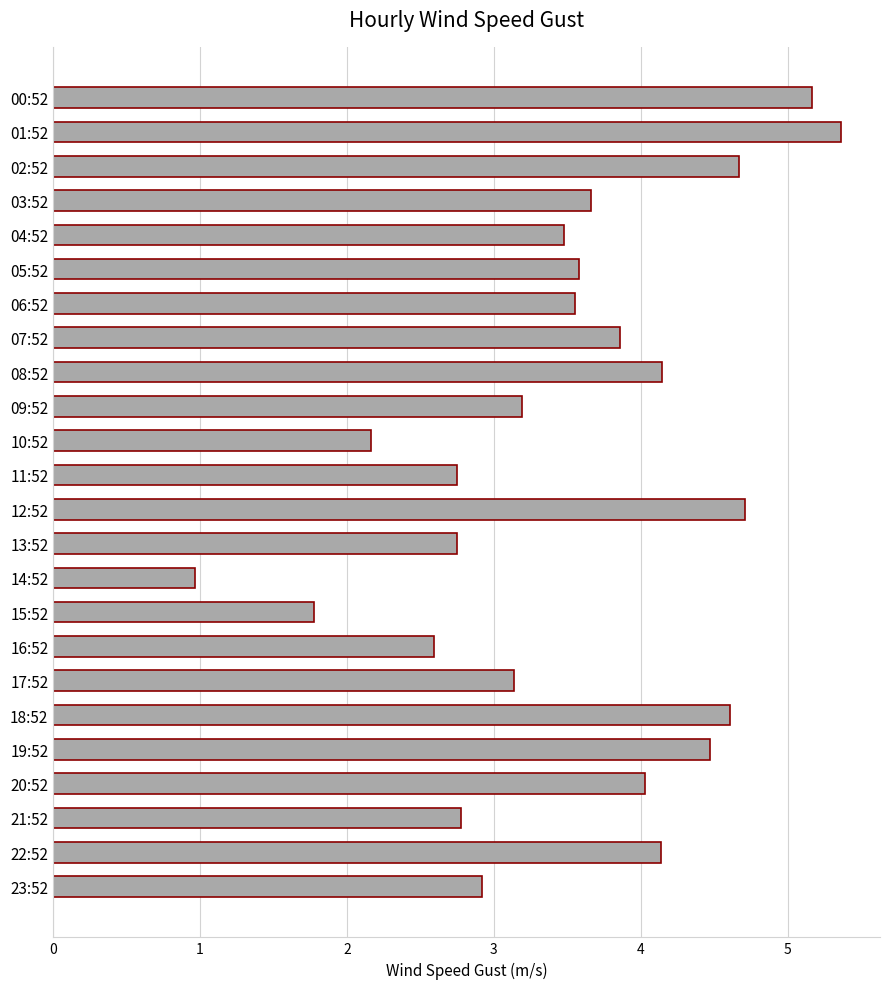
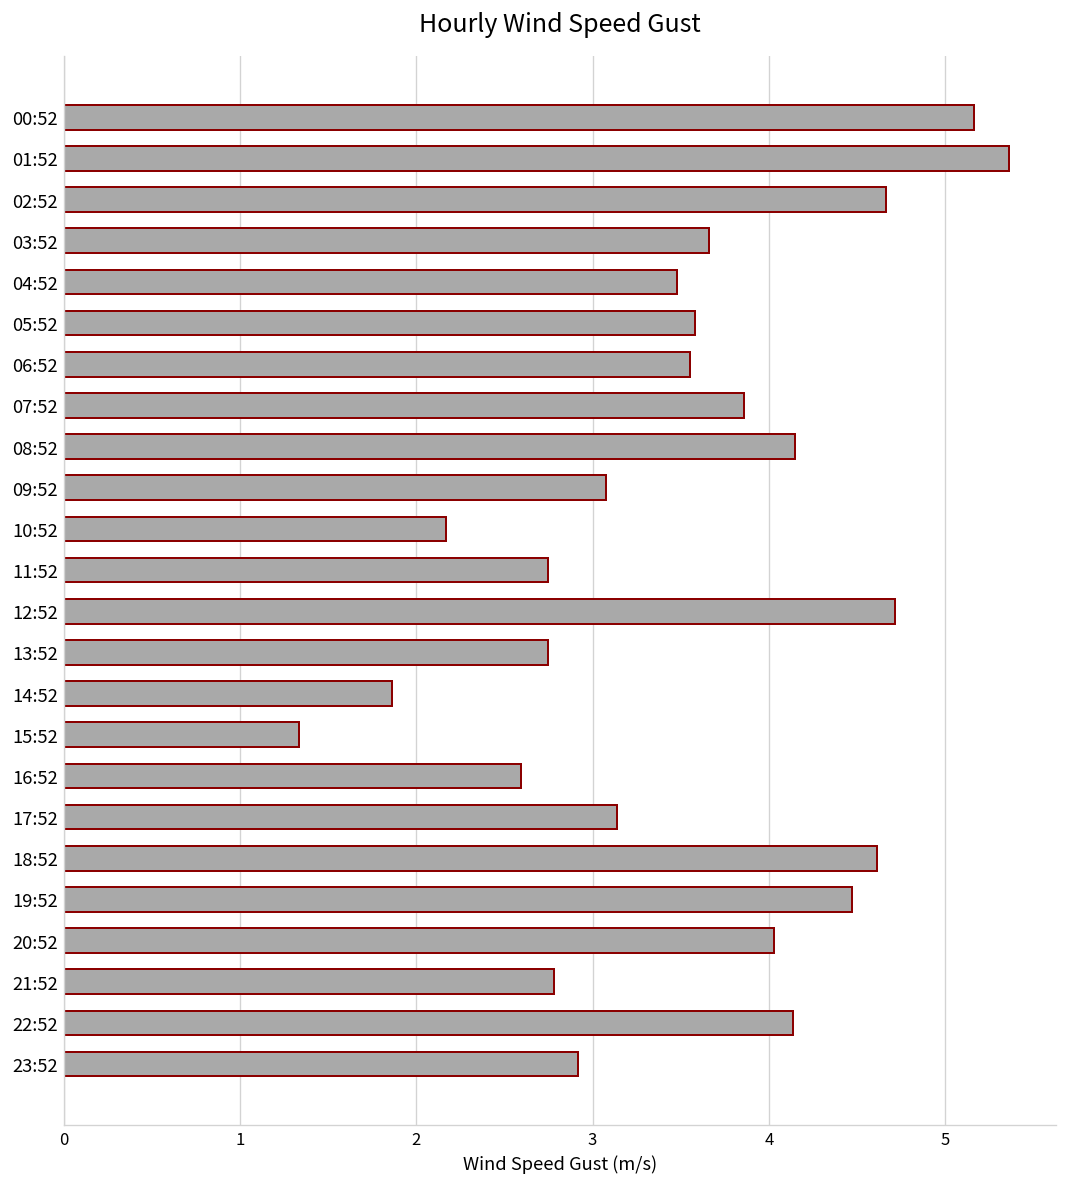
  {
    "00:52": 5.17,
    "01:52": 5.36,
    "02:52": 4.67,
    "03:52": 3.66,
    "04:52": 3.48,
    "05:52": 3.58,
    "06:52": 3.56,
    "07:52": 3.86,
    "08:52": 4.15,
-   "09:52": 3.19,
+   "09:52": 3.08,
    "10:52": 2.17,
    "11:52": 2.75,
    "12:52": 4.71,
    "13:52": 2.75,
-   "14:52": 0.97,
-   "15:52": 1.78,
+   "14:52": 1.86,
+   "15:52": 1.34,
    "16:52": 2.60,
    "17:52": 3.14,
    "18:52": 4.61,
    "19:52": 4.47,
    "20:52": 4.03,
    "21:52": 2.78,
    "22:52": 4.14,
    "23:52": 2.92
  }
